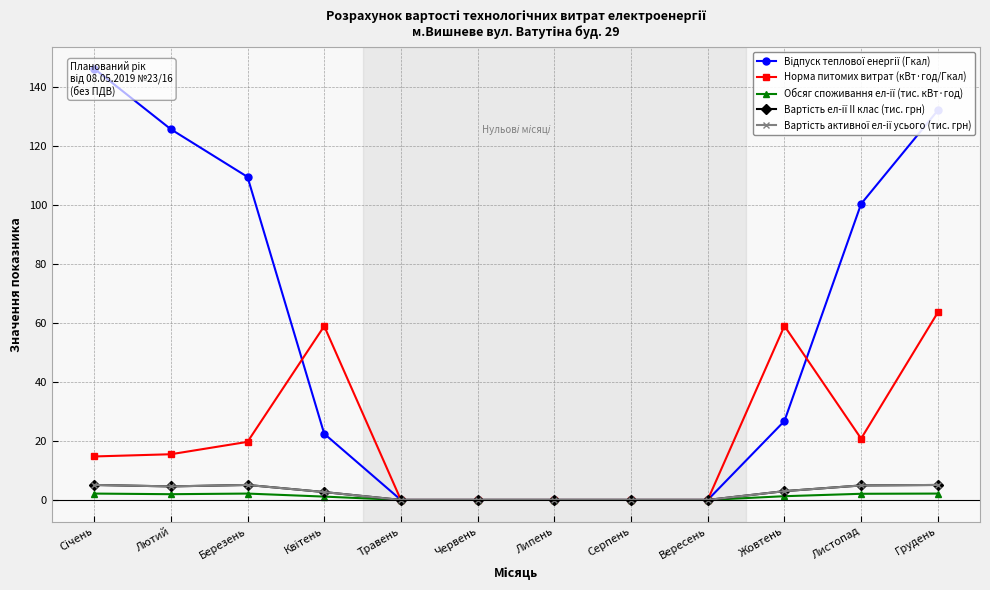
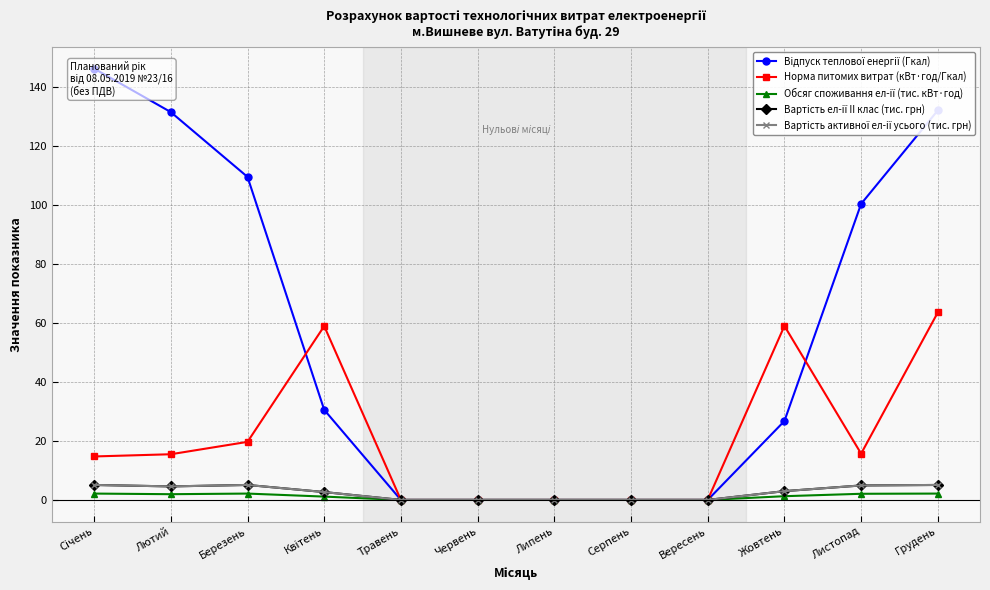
  {
    "Відпуск теплової енергії (Гкал)": {
-     "Лютий": 126,
+     "Лютий": 132,
      "Березень": 110,
-     "Квітень": 22,
+     "Квітень": 31,
      "Жовтень": 27,
      "Листопад": 100
    },
    "Норма питомих витрат (кВт·год/Гкал)": {
      "Січень": 15,
      "Лютий": 16,
      "Березень": 20,
      "Квітень": 59,
      "Жовтень": 59,
-     "Листопад": 21,
+     "Листопад": 16,
      "Грудень": 64
    },
    "Обсяг споживання ел-ії (тис. кВт·год)": {
      "Січень": 2,
      "Лютий": 2,
      "Березень": 2,
      "Квітень": 1,
      "Жовтень": 1,
      "Листопад": 2,
      "Грудень": 2
    },
    "Вартість активної ел-ії усього (тис. грн)": {
      "Січень": 5,
      "Лютий": 5,
      "Березень": 5,
      "Квітень": 3,
      "Жовтень": 3,
      "Листопад": 5,
      "Грудень": 5
    }
  }
